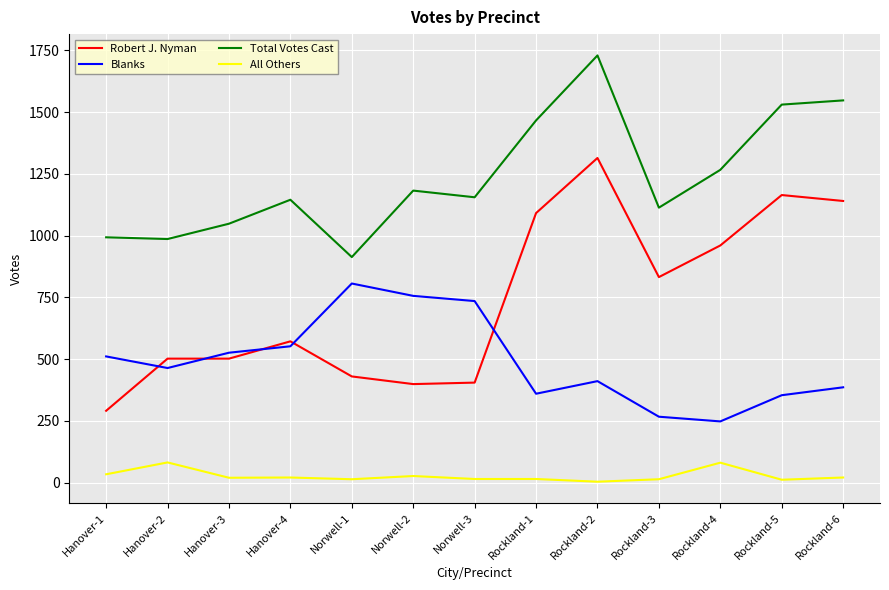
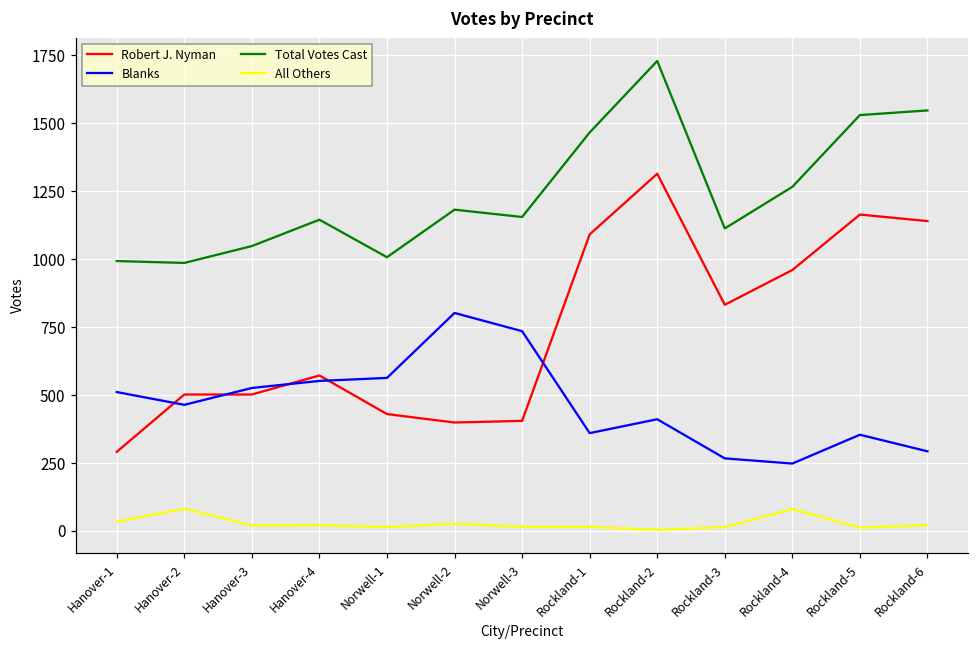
  {
    "Robert J. Nyman": {
      "Hanover-1": 290,
      "Hanover-2": 500,
      "Hanover-3": 500,
      "Hanover-4": 570,
      "Norwell-1": 430,
      "Norwell-2": 400,
      "Norwell-3": 410,
      "Rockland-1": 1090,
      "Rockland-2": 1310,
      "Rockland-3": 830,
      "Rockland-4": 960,
      "Rockland-5": 1160,
      "Rockland-6": 1140
    },
    "Blanks": {
      "Hanover-1": 510,
      "Hanover-2": 460,
      "Hanover-3": 530,
      "Hanover-4": 550,
-     "Norwell-1": 810,
-     "Norwell-2": 760,
+     "Norwell-1": 560,
+     "Norwell-2": 800,
      "Norwell-3": 740,
      "Rockland-1": 360,
      "Rockland-2": 410,
      "Rockland-3": 270,
      "Rockland-4": 250,
      "Rockland-5": 350,
-     "Rockland-6": 390
+     "Rockland-6": 290
    },
    "Total Votes Cast": {
      "Hanover-1": 990,
      "Hanover-2": 990,
      "Hanover-3": 1050,
      "Hanover-4": 1150,
-     "Norwell-1": 910,
+     "Norwell-1": 1010,
      "Norwell-2": 1180,
      "Norwell-3": 1160,
      "Rockland-1": 1470,
      "Rockland-2": 1730,
      "Rockland-3": 1110,
      "Rockland-4": 1270,
      "Rockland-5": 1530,
      "Rockland-6": 1550
    },
    "All Others": {
      "Hanover-1": 30,
      "Hanover-2": 80,
      "Hanover-3": 20,
      "Hanover-4": 20,
      "Norwell-1": 10,
      "Norwell-2": 30,
      "Norwell-3": 20,
      "Rockland-1": 20,
      "Rockland-2": 0,
      "Rockland-3": 10,
      "Rockland-4": 80,
      "Rockland-5": 10,
      "Rockland-6": 20
    }
  }
